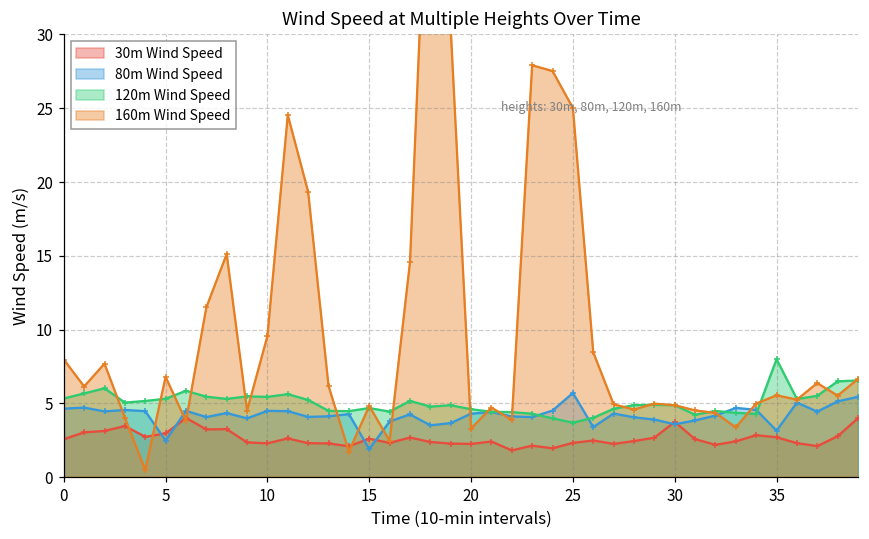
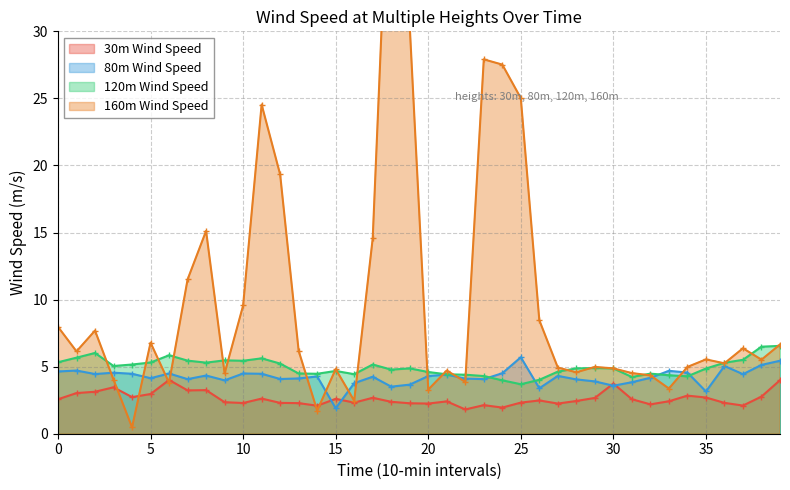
  {
    "80m Wind Speed": {
      "0": 4.6,
-     "5": 2.5,
+     "5": 4.1,
      "10": 4.5,
      "15": 1.9,
      "20": 4.3,
      "25": 5.7,
      "35": 3.2
    },
    "120m Wind Speed": {
      "0": 5.3,
      "5": 5.3,
      "10": 5.4,
      "20": 4.6,
      "25": 3.7,
-     "35": 8.0
+     "35": 4.9
    }
  }
